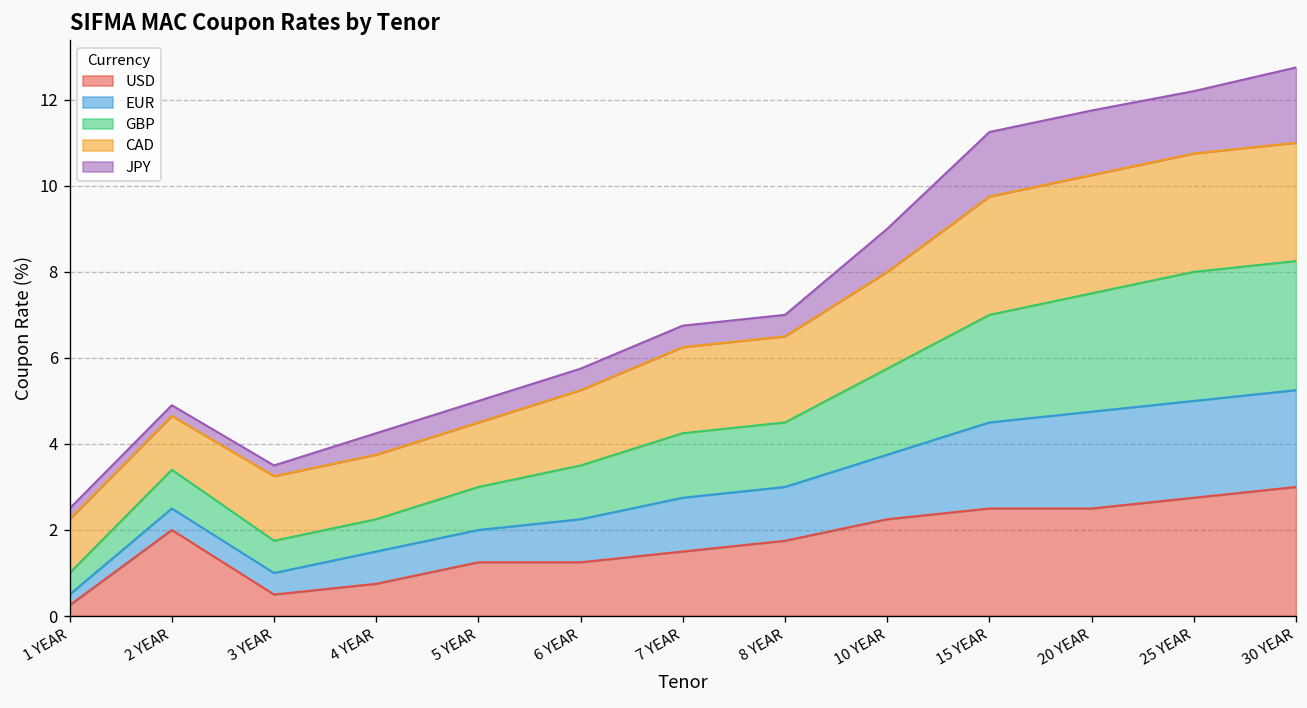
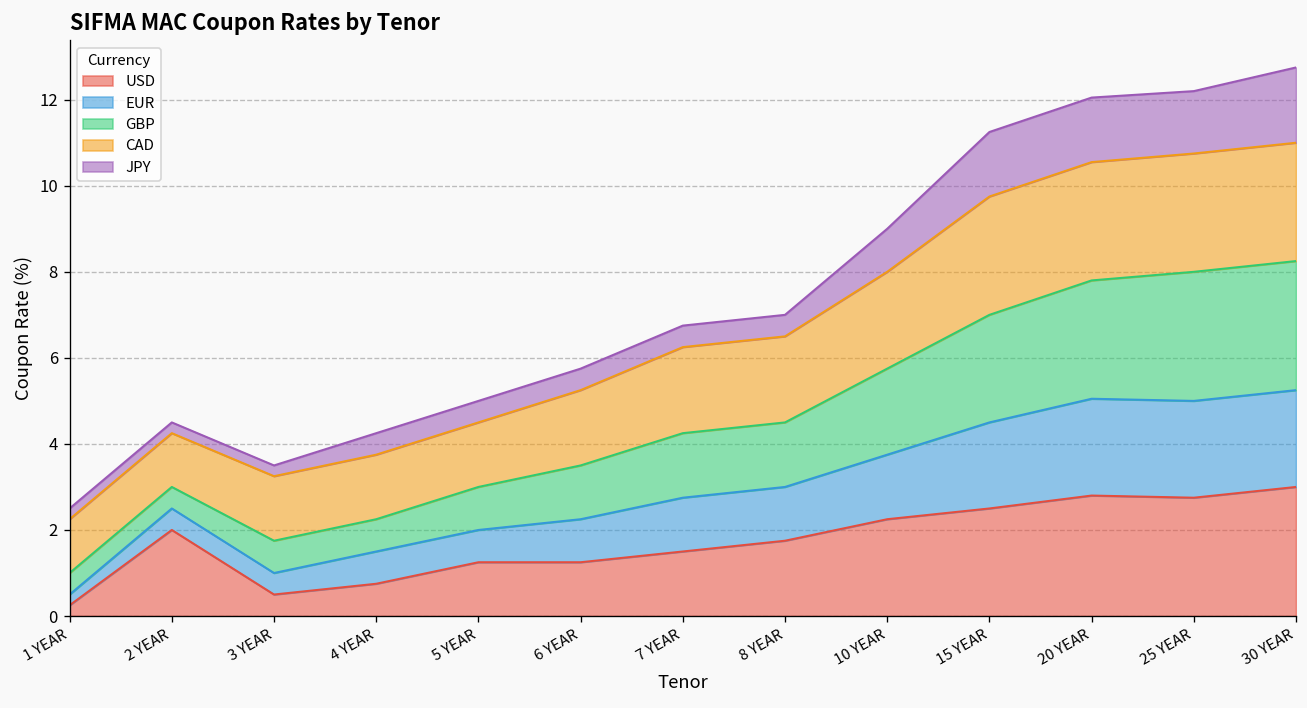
  {
    "USD": {
      "1 YEAR": 0.3,
      "2 YEAR": 2.0,
      "3 YEAR": 0.5,
      "4 YEAR": 0.8,
      "5 YEAR": 1.3,
      "6 YEAR": 1.3,
      "7 YEAR": 1.5,
      "8 YEAR": 1.8,
      "10 YEAR": 2.3,
      "15 YEAR": 2.5,
-     "20 YEAR": 2.5,
+     "20 YEAR": 2.8,
      "25 YEAR": 2.8,
      "30 YEAR": 3.0
    },
    "EUR": {
      "1 YEAR": 0.3,
      "2 YEAR": 0.5,
      "3 YEAR": 0.5,
      "4 YEAR": 0.8,
      "5 YEAR": 0.8,
      "6 YEAR": 1.0,
      "7 YEAR": 1.3,
      "8 YEAR": 1.3,
      "10 YEAR": 1.5,
      "15 YEAR": 2.0,
      "20 YEAR": 2.3,
      "25 YEAR": 2.3,
      "30 YEAR": 2.3
    },
    "GBP": {
      "1 YEAR": 0.5,
-     "2 YEAR": 0.9,
+     "2 YEAR": 0.5,
      "3 YEAR": 0.8,
      "4 YEAR": 0.8,
      "5 YEAR": 1.0,
      "6 YEAR": 1.3,
      "7 YEAR": 1.5,
      "8 YEAR": 1.5,
      "10 YEAR": 2.0,
      "15 YEAR": 2.5,
      "20 YEAR": 2.8,
      "25 YEAR": 3.0,
      "30 YEAR": 3.0
    },
    "CAD": {
      "1 YEAR": 1.3,
      "2 YEAR": 1.3,
      "3 YEAR": 1.5,
      "4 YEAR": 1.5,
      "5 YEAR": 1.5,
      "6 YEAR": 1.8,
      "7 YEAR": 2.0,
      "8 YEAR": 2.0,
      "10 YEAR": 2.3,
      "15 YEAR": 2.8,
      "20 YEAR": 2.8,
      "25 YEAR": 2.8,
      "30 YEAR": 2.8
    },
    "JPY": {
      "1 YEAR": 0.3,
      "2 YEAR": 0.3,
      "3 YEAR": 0.3,
      "4 YEAR": 0.5,
      "5 YEAR": 0.5,
      "6 YEAR": 0.5,
      "7 YEAR": 0.5,
      "8 YEAR": 0.5,
      "10 YEAR": 1.0,
      "15 YEAR": 1.5,
      "20 YEAR": 1.5,
      "25 YEAR": 1.4,
      "30 YEAR": 1.8
    }
  }
